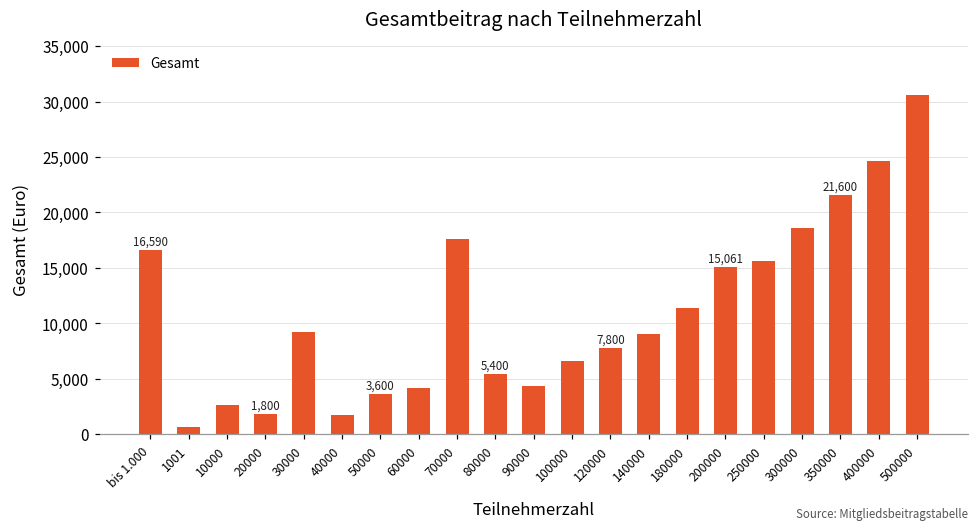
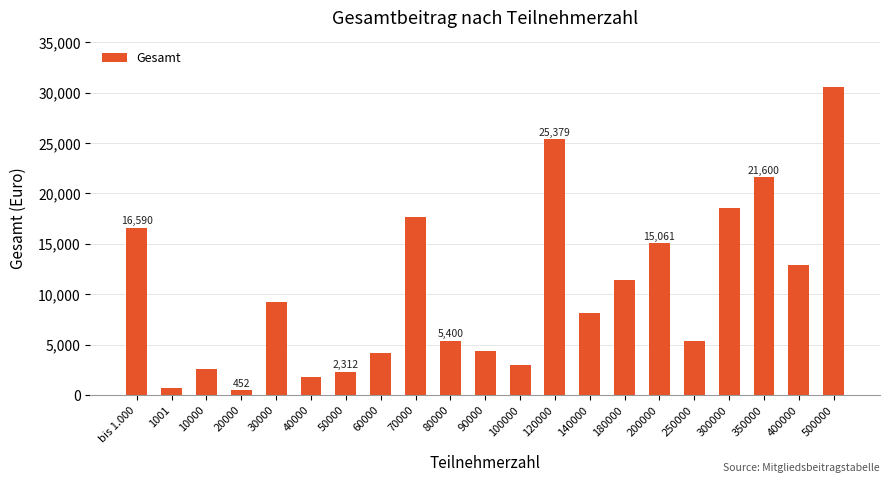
  {
    "bis 1.000": "16,590",
-   "20000": "1,800",
-   "50000": "3,600",
+   "20000": "452",
+   "50000": "2,312",
    "80000": "5,400",
-   "100000": "6,600",
-   "120000": "7,800",
-   "140000": "9,000",
+   "100000": "3,000",
+   "120000": "25,379",
+   "140000": "8,200",
    "200000": "15,061",
-   "250000": "15,600",
+   "250000": "5,400",
    "350000": "21,600",
-   "400000": "24,600"
+   "400000": "12,900"
  }
